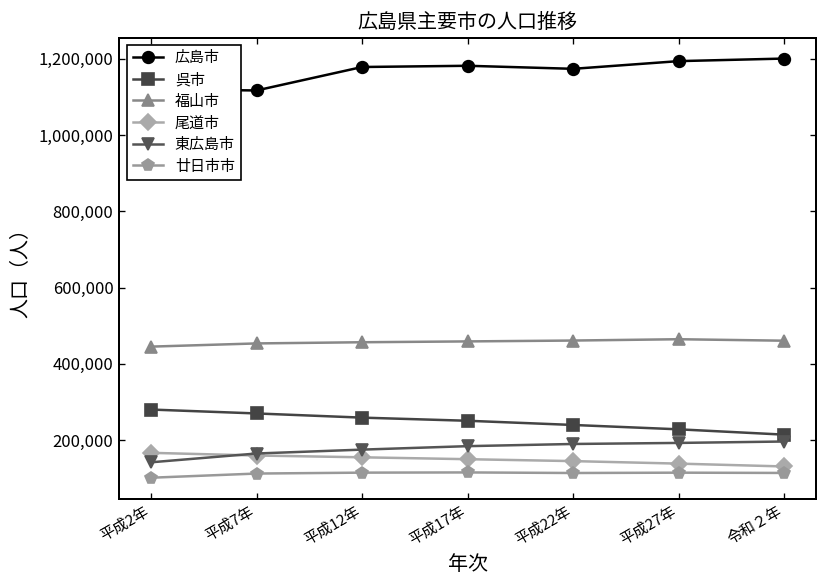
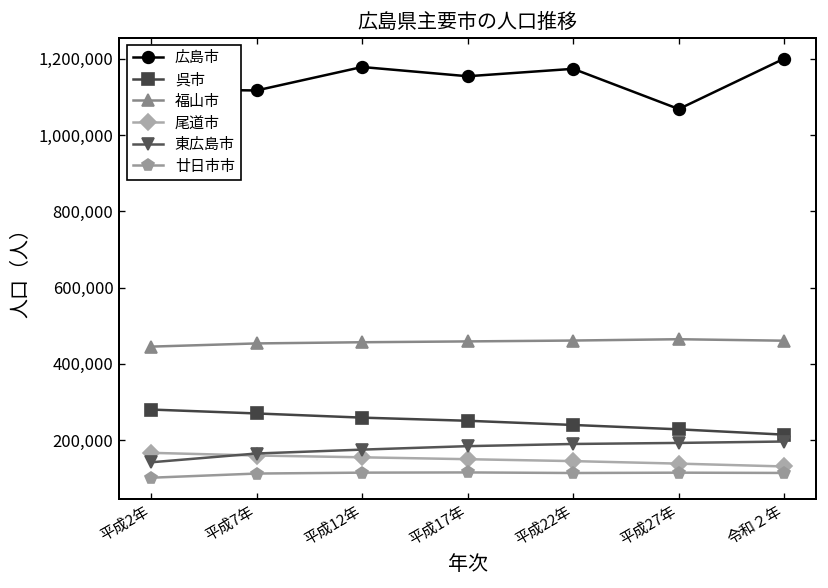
  {
    "広島市": {
      "平成7年": "1,120,000",
      "平成12年": "1,180,000",
-     "平成17年": "1,180,000",
+     "平成17年": "1,150,000",
      "平成22年": "1,170,000",
-     "平成27年": "1,190,000",
+     "平成27年": "1,070,000",
      "令和２年": "1,200,000"
    }
  }
